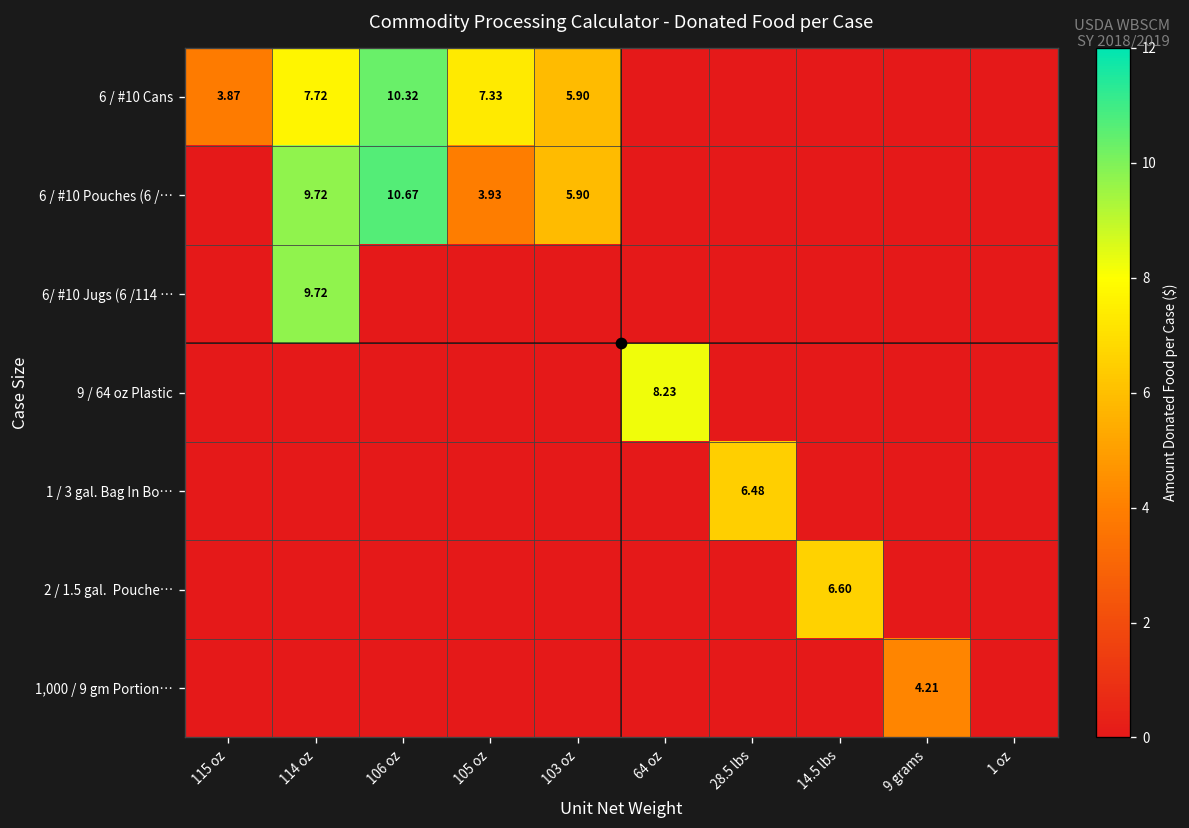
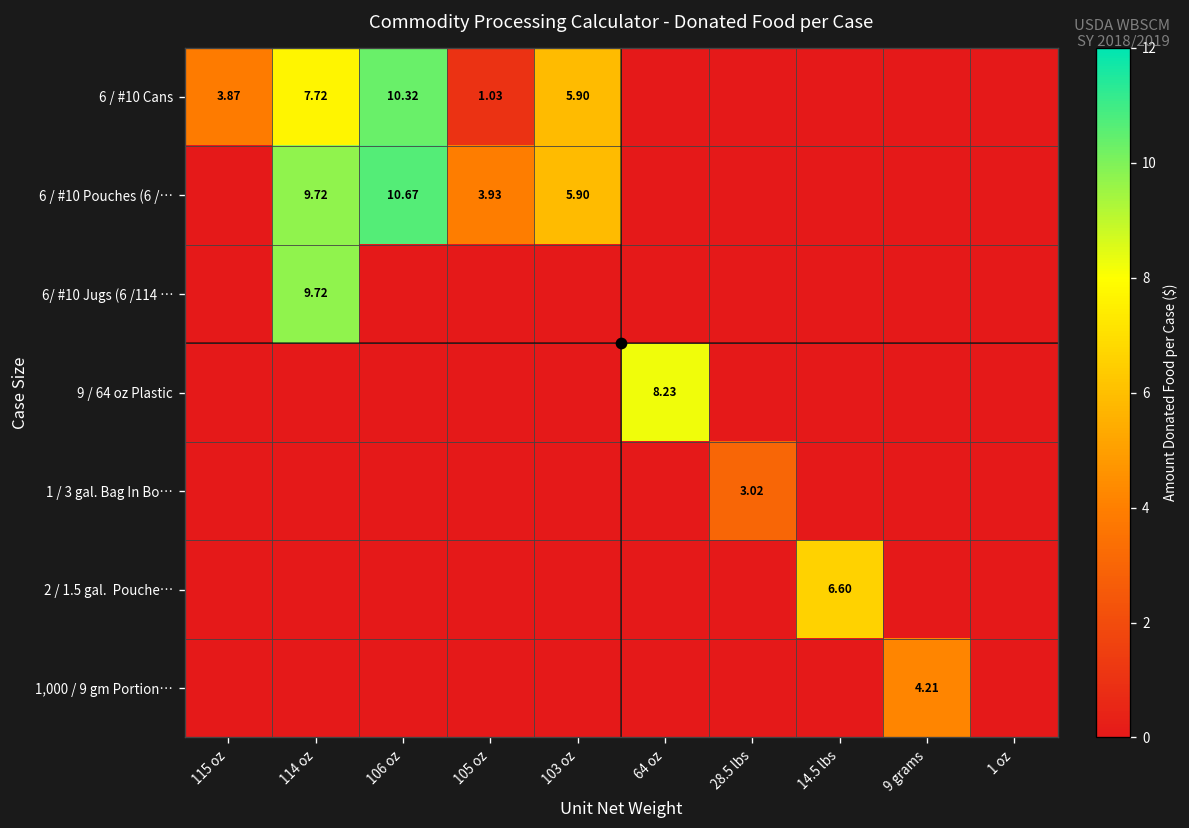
  {
    "6 / #10 Cans": {
      "115 oz": 3.87,
      "114 oz": 7.72,
      "106 oz": 10.32,
-     "105 oz": 7.33,
+     "105 oz": 1.03,
      "103 oz": 5.90
    },
    "6 / #10 Pouches (6 /…": {
      "114 oz": 9.72,
      "106 oz": 10.67,
      "105 oz": 3.93,
      "103 oz": 5.90
    },
    "6/ #10 Jugs (6 /114 …": {
      "114 oz": 9.72
    },
    "9 / 64 oz Plastic": {
      "64 oz": 8.23
    },
    "1 / 3 gal. Bag In Bo…": {
-     "28.5 lbs": 6.48
+     "28.5 lbs": 3.02
    },
    "2 / 1.5 gal. Pouche…": {
      "14.5 lbs": 6.60
    },
    "1,000 / 9 gm Portion…": {
      "9 grams": 4.21
    }
  }
